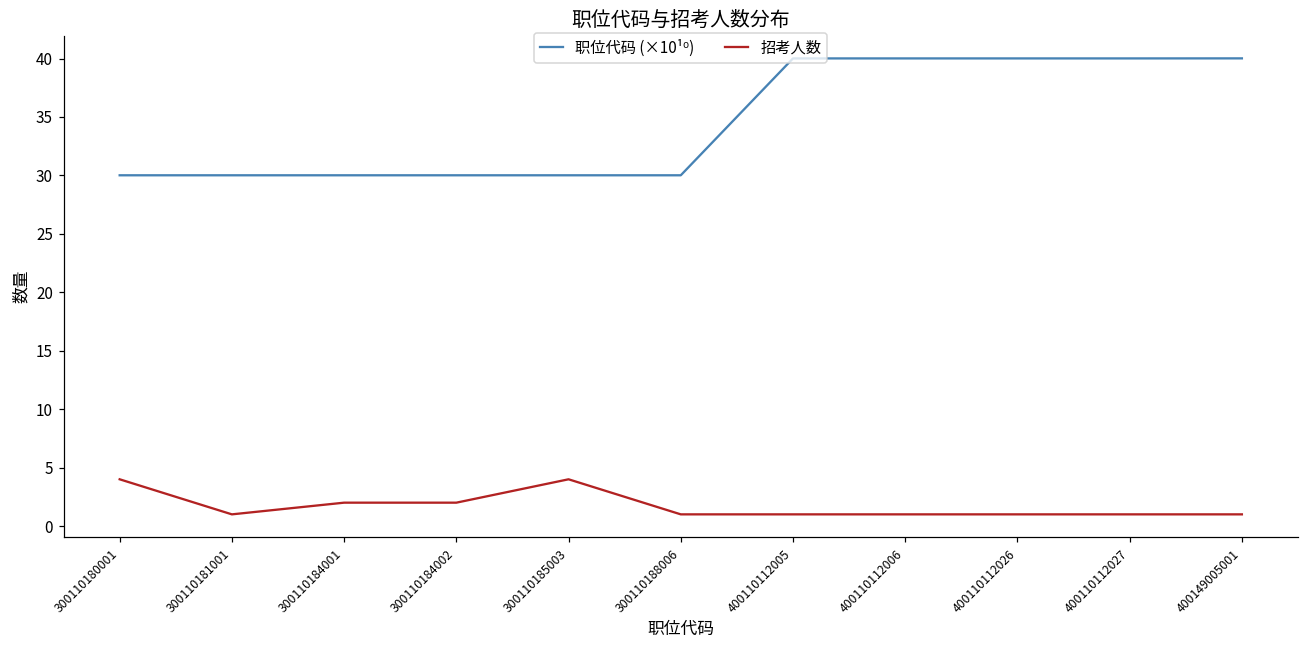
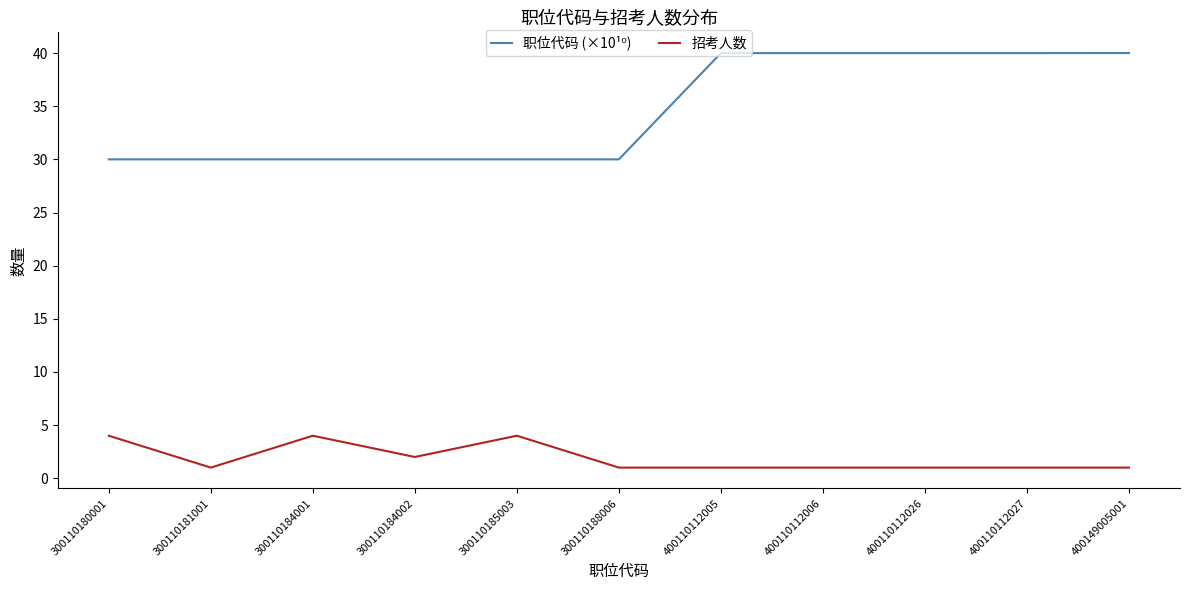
  {
    "职位代码 (×10¹⁰)": {
      "300110180001": 30,
      "300110181001": 30,
      "300110184001": 30,
      "300110184002": 30,
      "300110185003": 30,
      "300110188006": 30,
      "400110112006": 40,
      "400110112026": 40,
      "400110112027": 40,
      "400149005001": 40
    },
    "招考人数": {
      "300110180001": 4,
      "300110181001": 1,
-     "300110184001": 2,
+     "300110184001": 4,
      "300110184002": 2,
      "300110185003": 4,
      "300110188006": 1,
      "400110112005": 1,
      "400110112006": 1,
      "400110112026": 1,
      "400110112027": 1,
      "400149005001": 1
    }
  }
